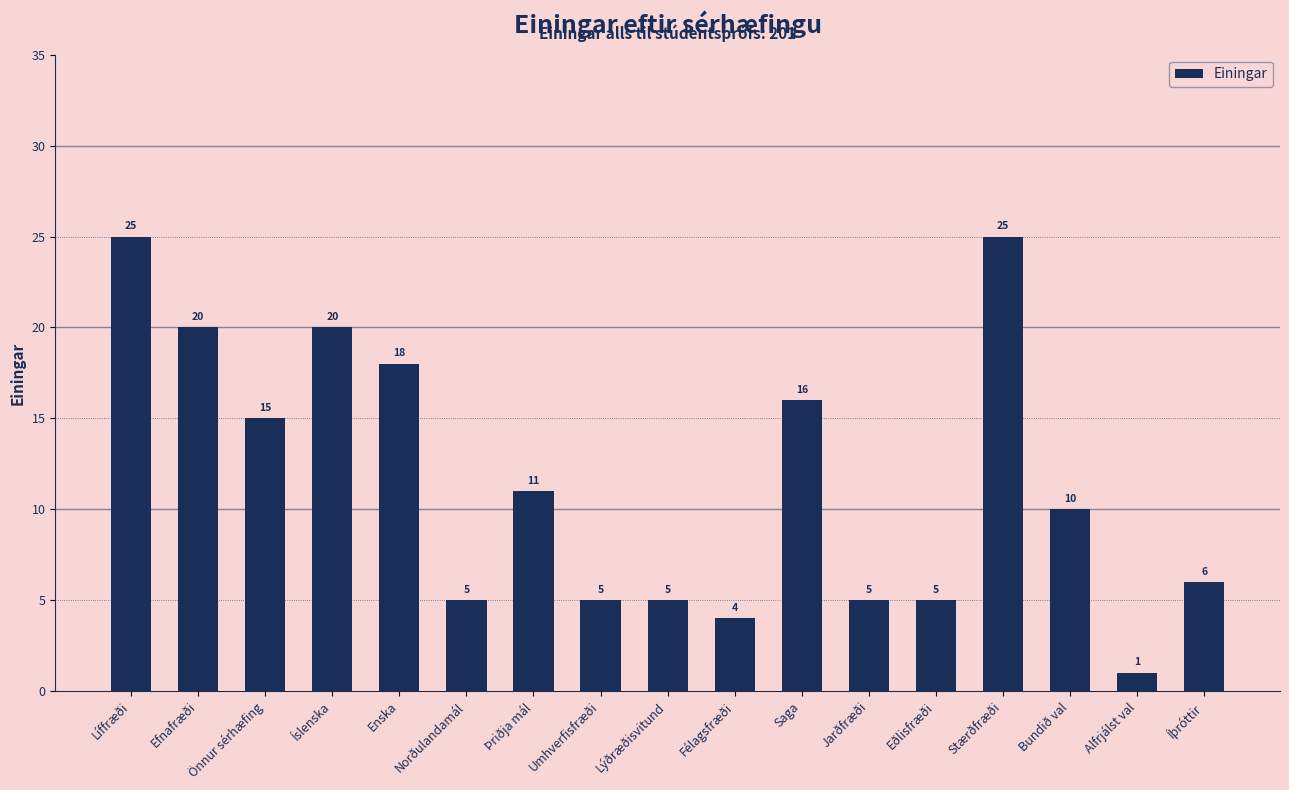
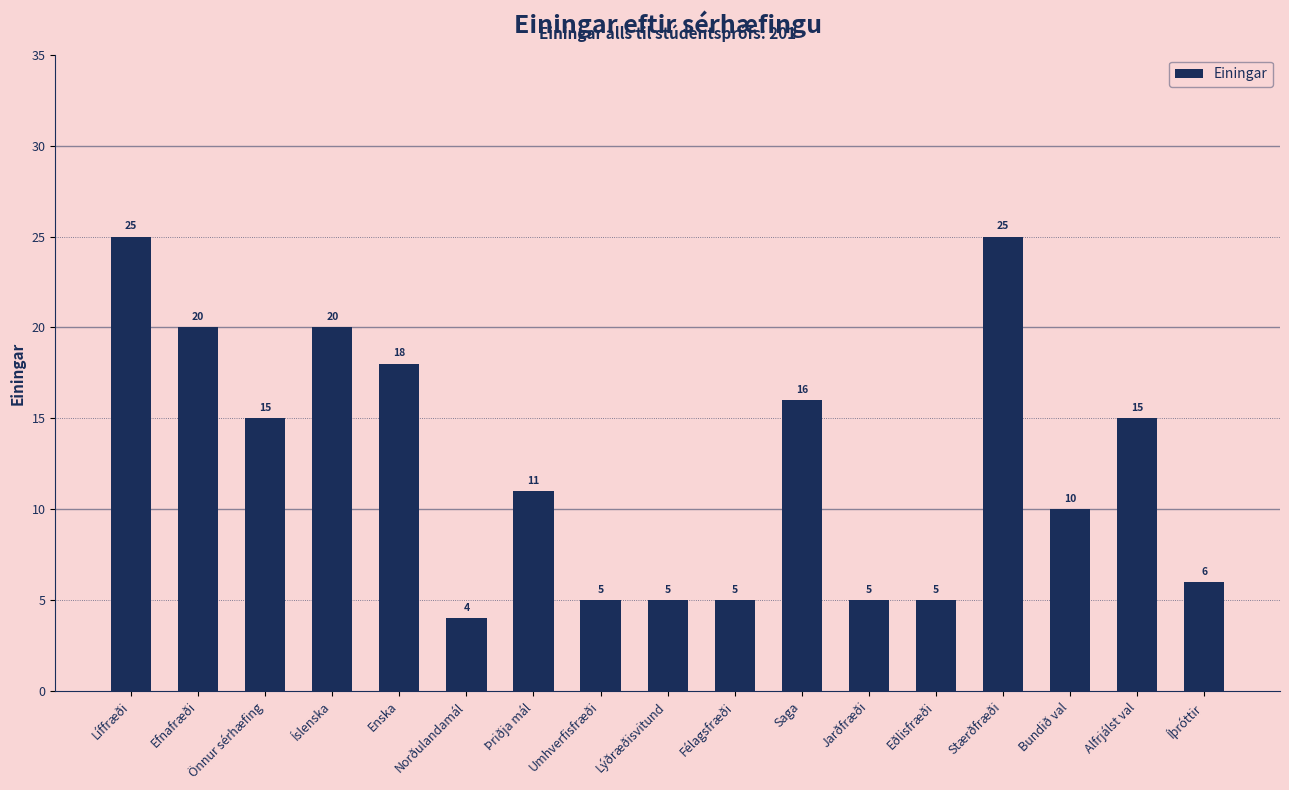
  {
    "Líffræði": 25,
    "Efnafræði": 20,
    "Önnur sérhæfing": 15,
    "Íslenska": 20,
    "Enska": 18,
-   "Norðulandamál": 5,
+   "Norðulandamál": 4,
    "Þriðja mál": 11,
    "Umhverfisfræði": 5,
    "Lýðræðisvitund": 5,
-   "Félagsfræði": 4,
+   "Félagsfræði": 5,
    "Saga": 16,
    "Jarðfræði": 5,
    "Eðlisfræði": 5,
    "Stærðfræði": 25,
    "Bundið val": 10,
-   "Alfrjálst val": 1,
+   "Alfrjálst val": 15,
    "Íþróttir": 6
  }
